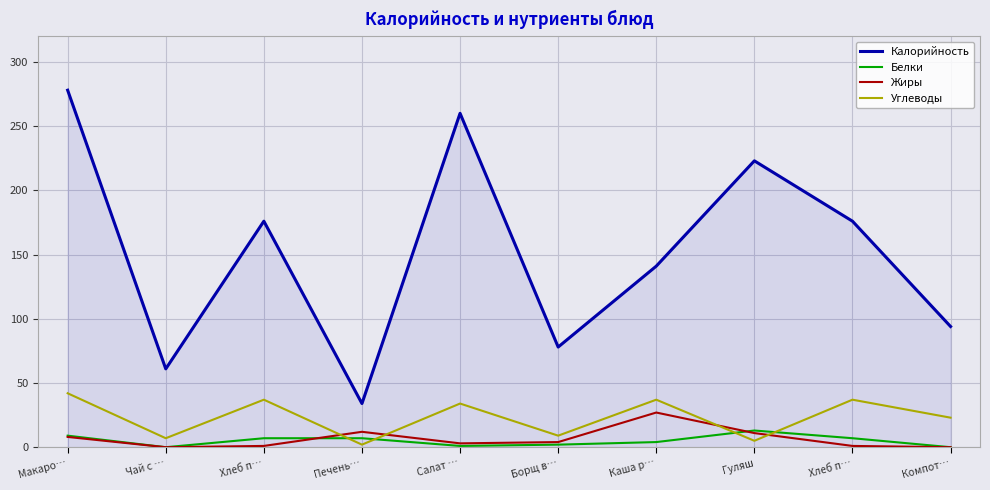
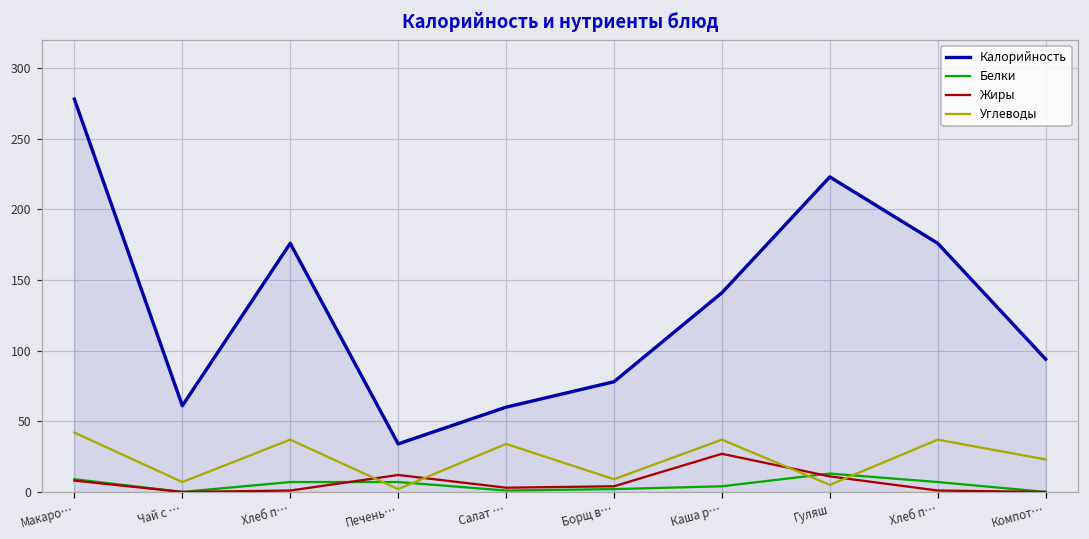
  {
    "Калорийность": {
      "Макаро…": 278,
      "Чай с …": 61,
      "Печень…": 34,
-     "Салат …": 260,
+     "Салат …": 60,
      "Борщ в…": 78,
      "Каша р…": 141,
      "Гуляш": 223,
      "Компот…": 94
    },
    "Белки": {
      "Печень…": 7,
      "Каша р…": 4,
      "Гуляш": 13
    },
    "Жиры": {
      "Печень…": 12,
      "Каша р…": 27,
      "Гуляш": 11
    },
    "Углеводы": {
      "Макаро…": 42,
      "Чай с …": 7,
      "Печень…": 2,
      "Салат …": 34,
      "Борщ в…": 9,
      "Каша р…": 37,
      "Гуляш": 5,
      "Компот…": 23
    }
  }
